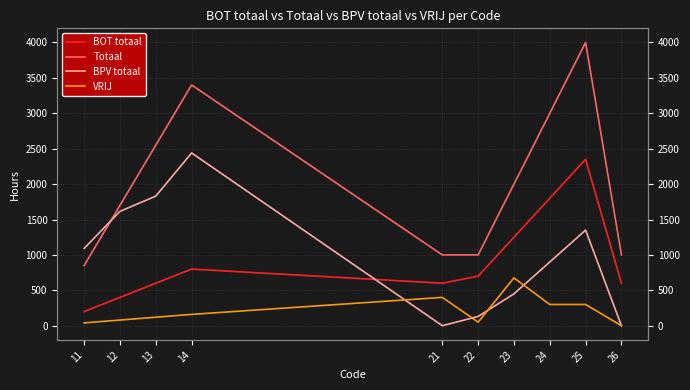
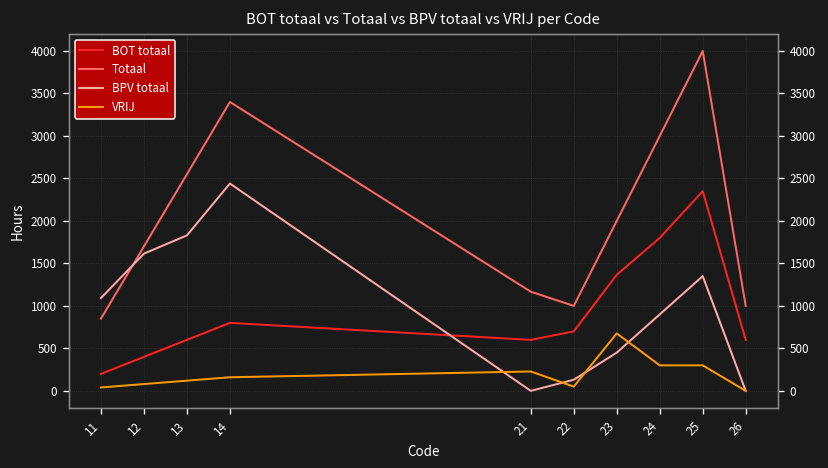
  {
    "BOT totaal": {
      "11": 200,
      "12": 400,
      "13": 600,
      "14": 800,
      "21": 600,
      "22": 700,
-     "23": 1300,
+     "23": 1400,
      "24": 1800,
      "25": 2400,
      "26": 600
    },
    "Totaal": {
      "11": 900,
      "12": 1700,
      "13": 2600,
      "14": 3400,
-     "21": 1000,
+     "21": 1200,
      "22": 1000,
      "23": 2000,
      "24": 3000,
      "25": 4000,
      "26": 1000
    },
    "BPV totaal": {
      "11": 1100,
      "12": 1600,
      "13": 1800,
      "14": 2400,
      "21": 0,
      "22": 100,
      "23": 500,
      "24": 900,
      "25": 1400
    },
    "VRIJ": {
      "11": 0,
      "12": 100,
      "13": 100,
      "14": 200,
-     "21": 400,
+     "21": 200,
      "22": 100,
      "23": 700,
      "24": 300,
      "25": 300
    }
  }
